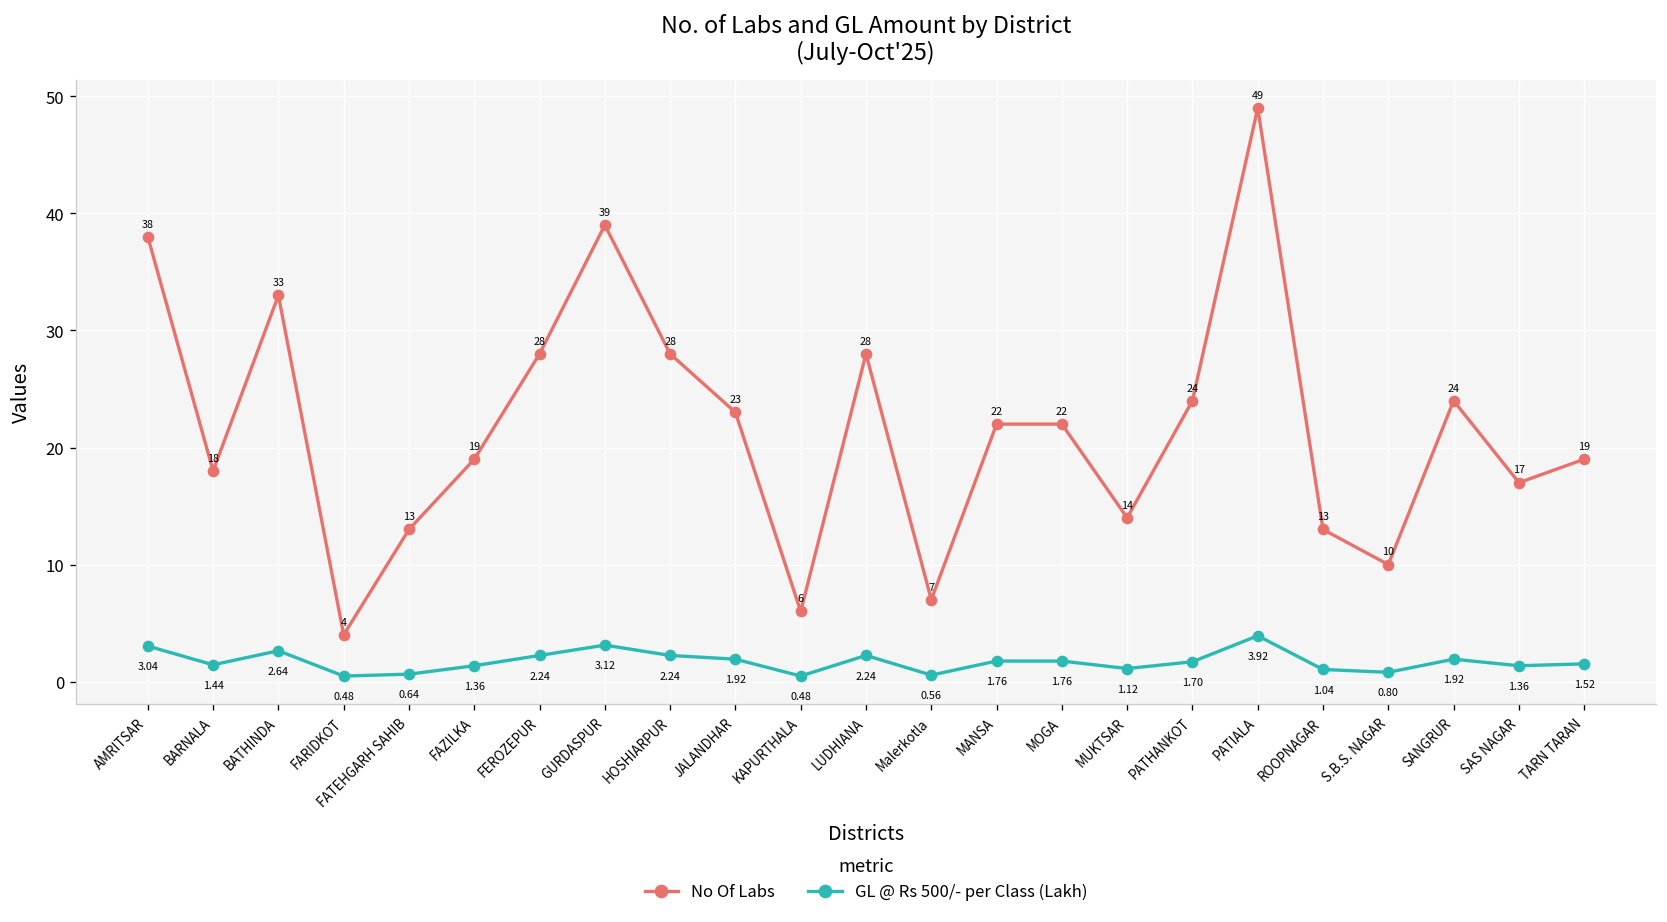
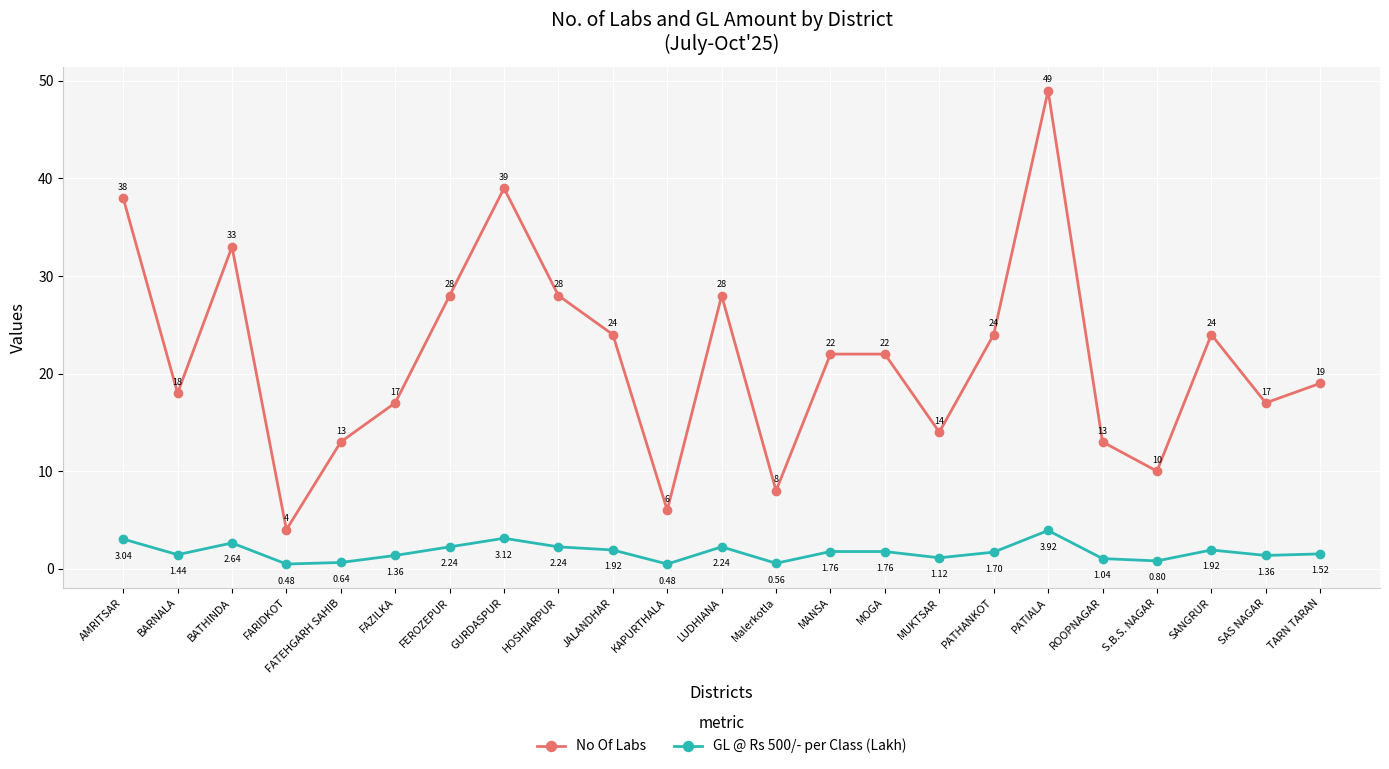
  {
    "No Of Labs": {
      "AMRITSAR": 38,
      "BARNALA": 18,
      "BATHINDA": 33,
      "FARIDKOT": 4,
      "FATEHGARH SAHIB": 13,
-     "FAZILKA": 19,
+     "FAZILKA": 17,
      "FEROZEPUR": 28,
      "GURDASPUR": 39,
      "HOSHIARPUR": 28,
-     "JALANDHAR": 23,
+     "JALANDHAR": 24,
      "KAPURTHALA": 6,
      "LUDHIANA": 28,
-     "Malerkotla": 7,
+     "Malerkotla": 8,
      "MANSA": 22,
      "MOGA": 22,
      "MUKTSAR": 14,
      "PATHANKOT": 24,
      "PATIALA": 49,
      "ROOPNAGAR": 13,
      "S.B.S. NAGAR": 10,
      "SANGRUR": 24,
      "SAS NAGAR": 17,
      "TARN TARAN": 19
    },
    "GL @ Rs 500/- per Class (Lakh)": {
      "AMRITSAR": 3.04,
      "BARNALA": 1.44,
      "BATHINDA": 2.64,
      "FARIDKOT": 0.48,
      "FATEHGARH SAHIB": 0.64,
      "FAZILKA": 1.36,
      "FEROZEPUR": 2.24,
      "GURDASPUR": 3.12,
      "HOSHIARPUR": 2.24,
      "JALANDHAR": 1.92,
      "KAPURTHALA": 0.48,
      "LUDHIANA": 2.24,
      "Malerkotla": 0.56,
      "MANSA": 1.76,
      "MOGA": 1.76,
      "MUKTSAR": 1.12,
      "PATHANKOT": 1.70,
      "PATIALA": 3.92,
      "ROOPNAGAR": 1.04,
      "S.B.S. NAGAR": 0.80,
      "SANGRUR": 1.92,
      "SAS NAGAR": 1.36,
      "TARN TARAN": 1.52
    }
  }
